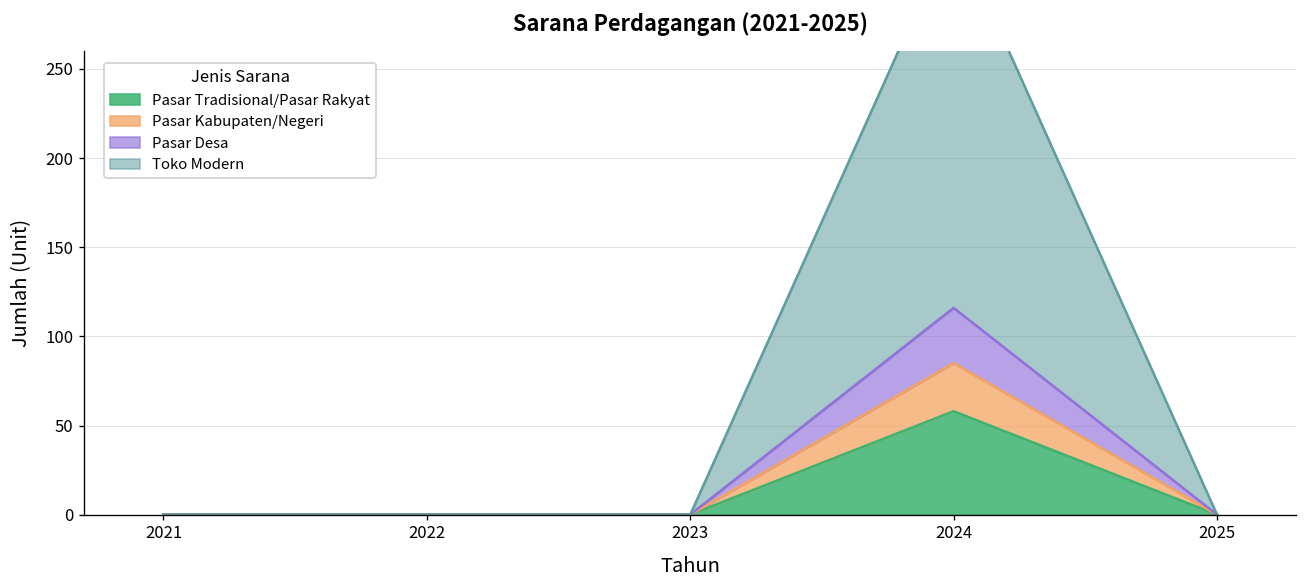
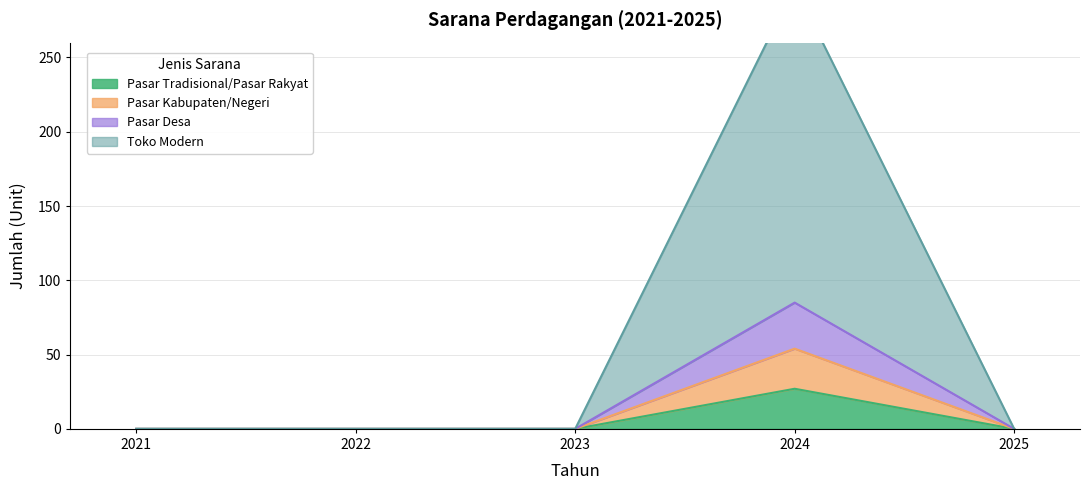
  {
    "Pasar Tradisional/Pasar Rakyat": {
-     "2024": 58
+     "2024": 27
    },
    "Pasar Kabupaten/Negeri": {
      "2024": 27
    },
    "Pasar Desa": {
      "2024": 31
    }
  }
